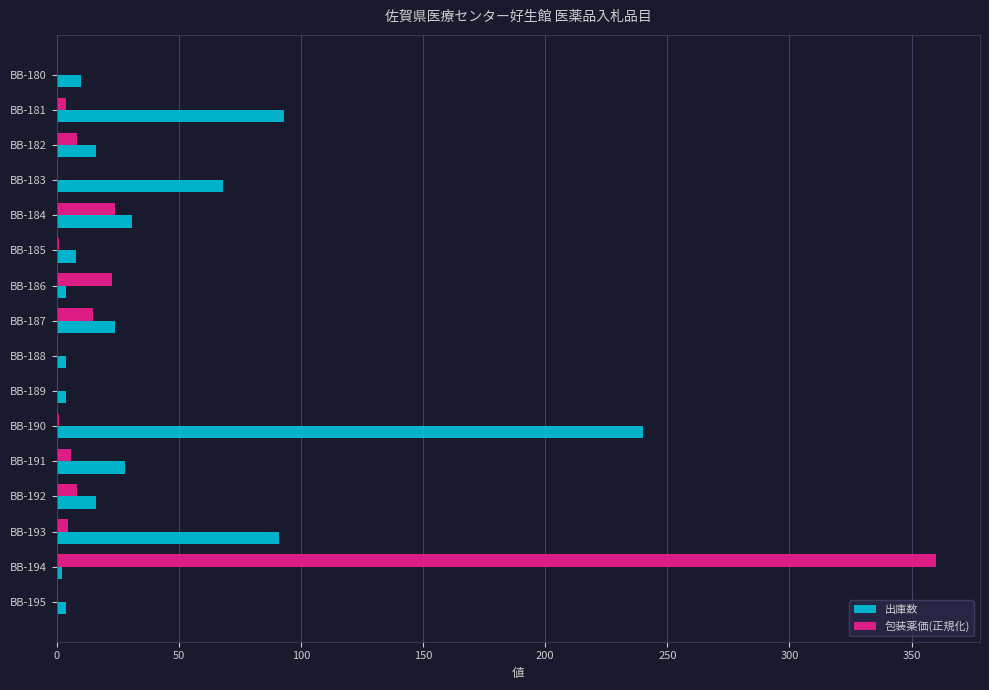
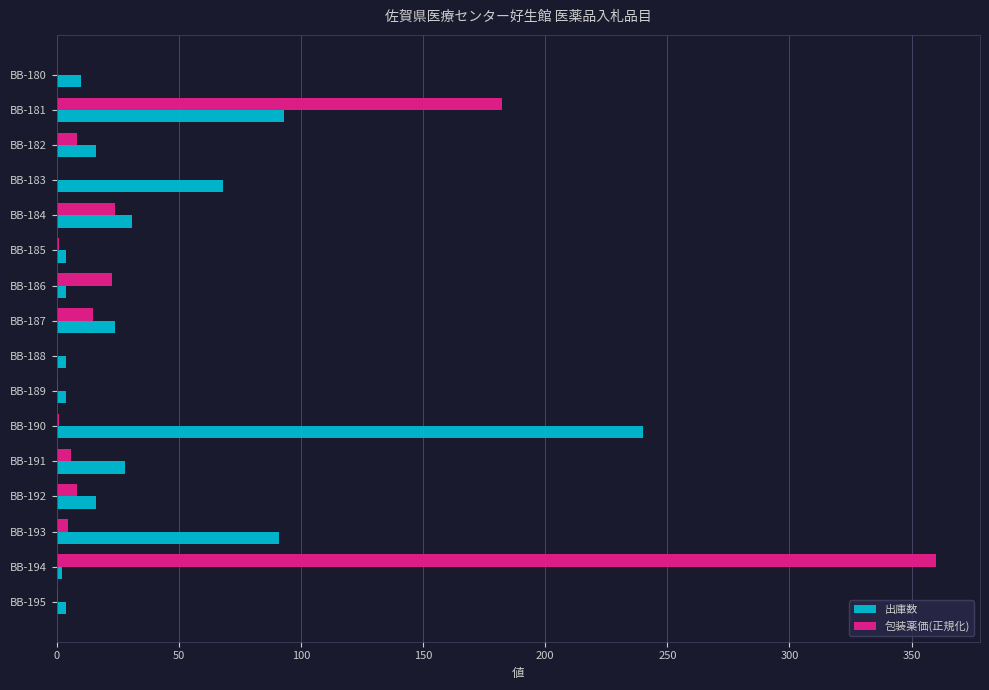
  {
    "出庫数": {
      "BB-180": 10,
      "BB-181": 93,
      "BB-182": 16,
      "BB-183": 68,
      "BB-184": 31,
-     "BB-185": 8,
+     "BB-185": 4,
      "BB-186": 4,
      "BB-187": 24,
      "BB-188": 4,
      "BB-189": 4,
      "BB-190": 240,
      "BB-191": 28,
      "BB-192": 16,
      "BB-193": 91,
      "BB-194": 2,
      "BB-195": 4
    },
    "包装薬価(正規化)": {
-     "BB-181": 4,
+     "BB-181": 182,
      "BB-182": 8,
      "BB-184": 24,
      "BB-186": 23,
      "BB-187": 15,
      "BB-191": 6,
      "BB-192": 8,
      "BB-193": 4,
      "BB-194": 360
    }
  }
